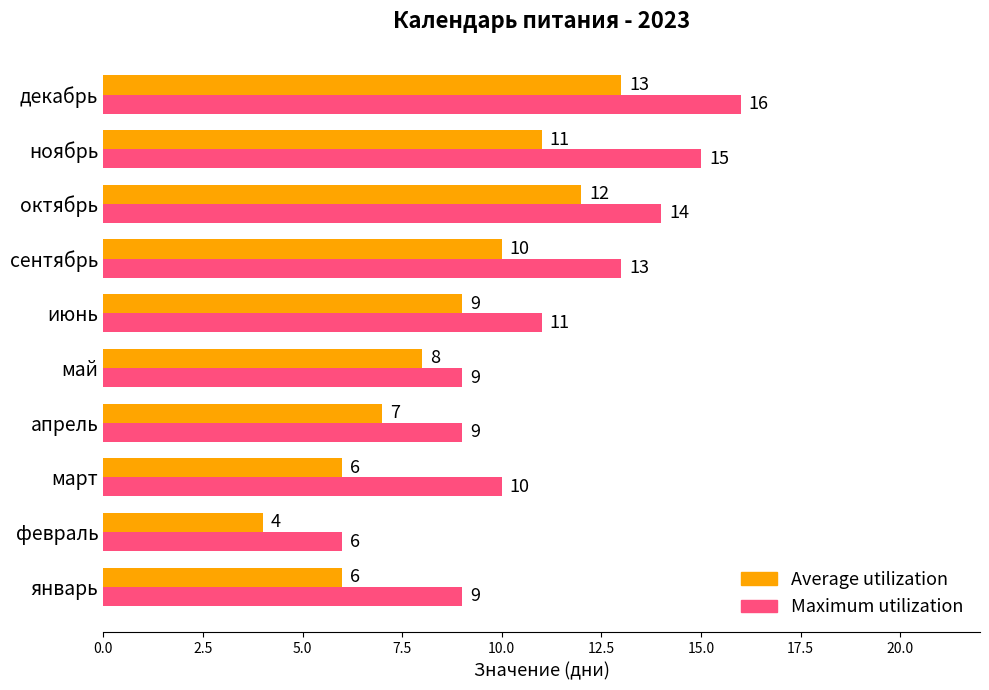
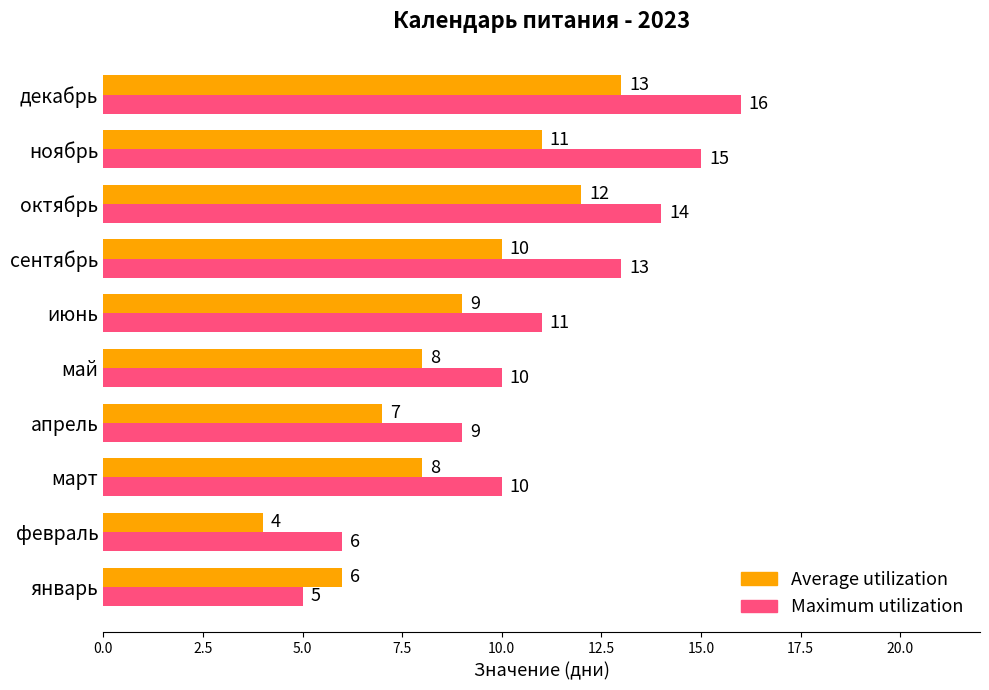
  {
    "Average utilization": {
      "декабрь": 13,
      "ноябрь": 11,
      "октябрь": 12,
      "сентябрь": 10,
      "июнь": 9,
      "май": 8,
      "апрель": 7,
-     "март": 6,
+     "март": 8,
      "февраль": 4,
      "январь": 6
    },
    "Maximum utilization": {
      "декабрь": 16,
      "ноябрь": 15,
      "октябрь": 14,
      "сентябрь": 13,
      "июнь": 11,
-     "май": 9,
+     "май": 10,
      "апрель": 9,
      "март": 10,
      "февраль": 6,
-     "январь": 9
+     "январь": 5
    }
  }
